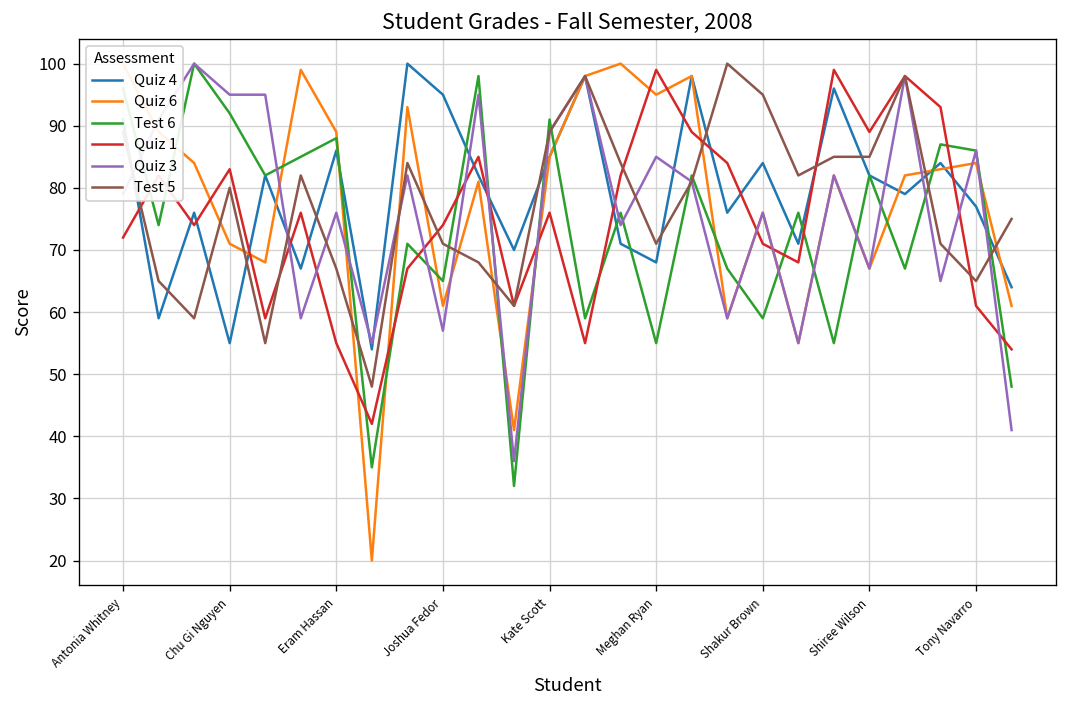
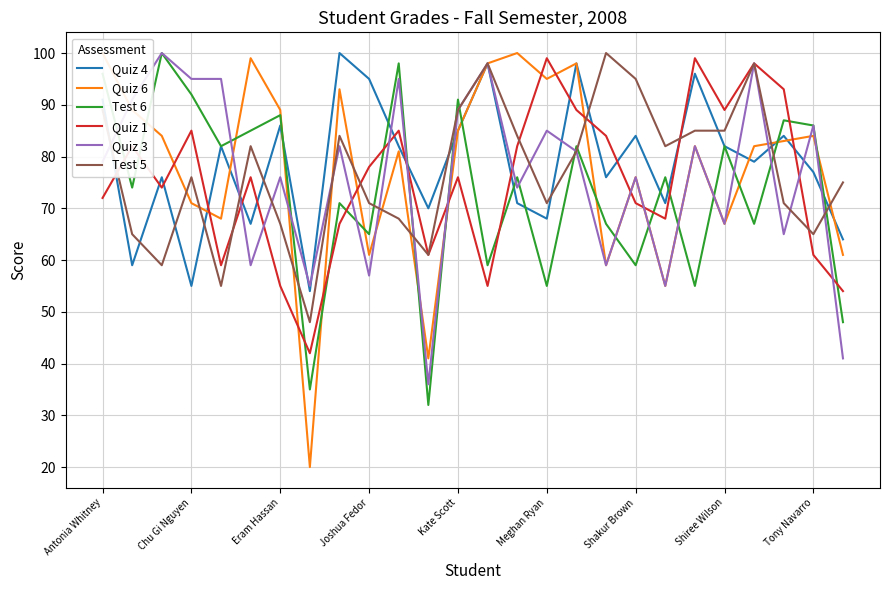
  {
    "Quiz 4": {
      "Chu Gi Nguyen": 55,
      "Eram Hassan": 86,
      "Joshua Fedor": 95,
      "Meghan Ryan": 68,
      "Shakur Brown": 84,
      "Tony Navarro": 77
    },
    "Quiz 6": {
      "Chu Gi Nguyen": 71,
      "Eram Hassan": 89,
      "Joshua Fedor": 61,
      "Meghan Ryan": 95,
      "Tony Navarro": 84
    },
    "Test 6": {
      "Chu Gi Nguyen": 92,
      "Eram Hassan": 88,
      "Joshua Fedor": 65,
      "Kate Scott": 91,
      "Meghan Ryan": 55,
      "Shakur Brown": 59
    },
    "Quiz 1": {
      "Antonia Whitney": 72,
-     "Chu Gi Nguyen": 83,
+     "Chu Gi Nguyen": 85,
      "Eram Hassan": 55,
-     "Joshua Fedor": 74,
+     "Joshua Fedor": 78,
      "Kate Scott": 76,
      "Meghan Ryan": 99,
      "Shakur Brown": 71,
      "Shiree Wilson": 89,
      "Tony Navarro": 61
    },
    "Quiz 3": {
      "Chu Gi Nguyen": 95,
      "Eram Hassan": 76,
      "Joshua Fedor": 57,
      "Meghan Ryan": 85
    },
    "Test 5": {
-     "Chu Gi Nguyen": 80,
+     "Chu Gi Nguyen": 76,
      "Eram Hassan": 67,
      "Joshua Fedor": 71,
      "Meghan Ryan": 71,
      "Shakur Brown": 95,
      "Shiree Wilson": 85,
      "Tony Navarro": 65
    }
  }
